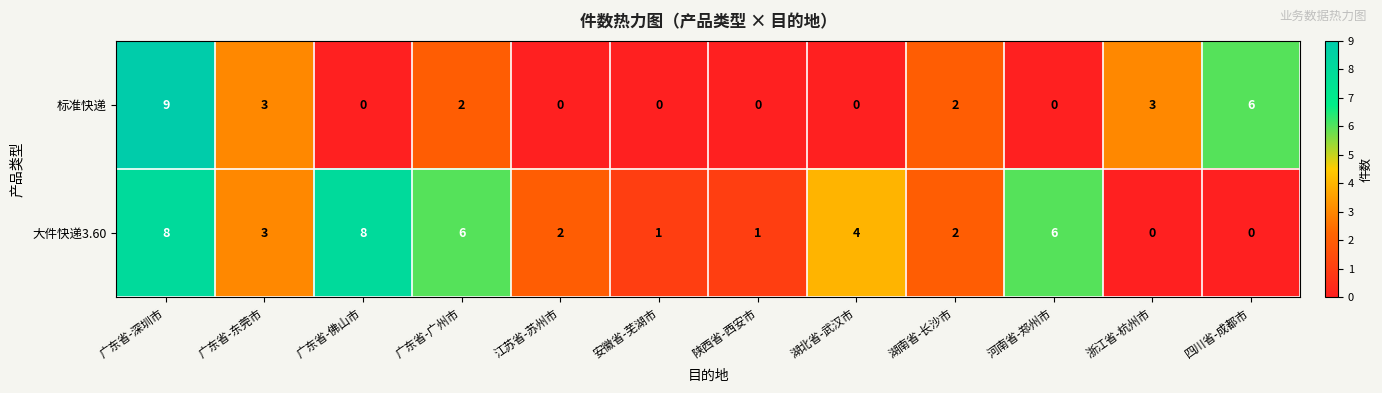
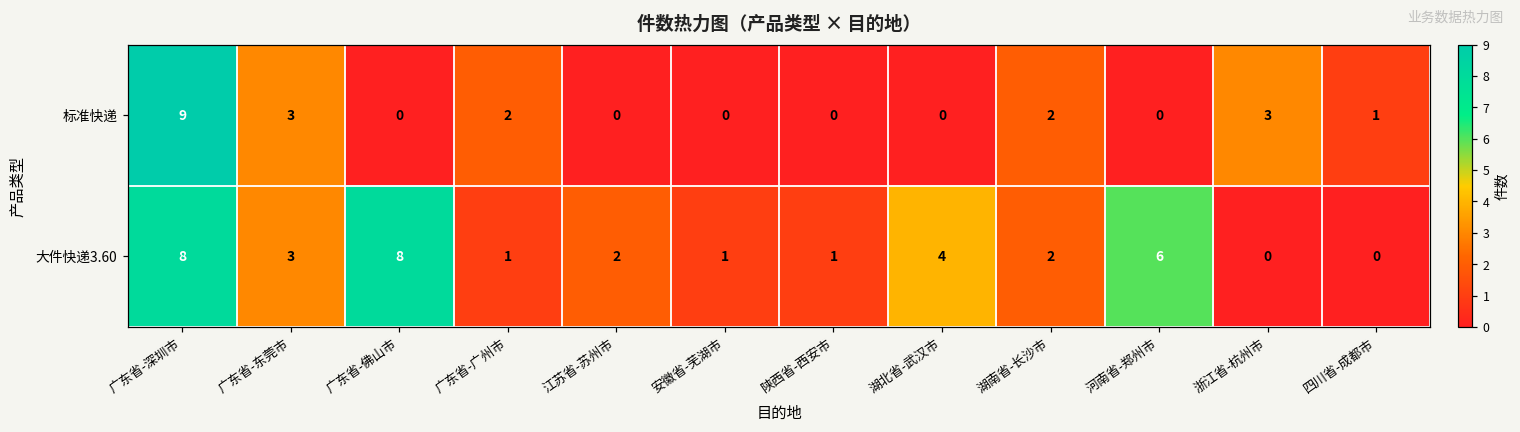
  {
    "标准快递": {
      "广东省-深圳市": 9,
      "广东省-东莞市": 3,
      "广东省-佛山市": 0,
      "广东省-广州市": 2,
      "江苏省-苏州市": 0,
      "安徽省-芜湖市": 0,
      "陕西省-西安市": 0,
      "湖北省-武汉市": 0,
      "湖南省-长沙市": 2,
      "河南省-郑州市": 0,
      "浙江省-杭州市": 3,
-     "四川省-成都市": 6
+     "四川省-成都市": 1
    },
    "大件快递3.60": {
      "广东省-深圳市": 8,
      "广东省-东莞市": 3,
      "广东省-佛山市": 8,
-     "广东省-广州市": 6,
+     "广东省-广州市": 1,
      "江苏省-苏州市": 2,
      "安徽省-芜湖市": 1,
      "陕西省-西安市": 1,
      "湖北省-武汉市": 4,
      "湖南省-长沙市": 2,
      "河南省-郑州市": 6,
      "浙江省-杭州市": 0,
      "四川省-成都市": 0
    }
  }
